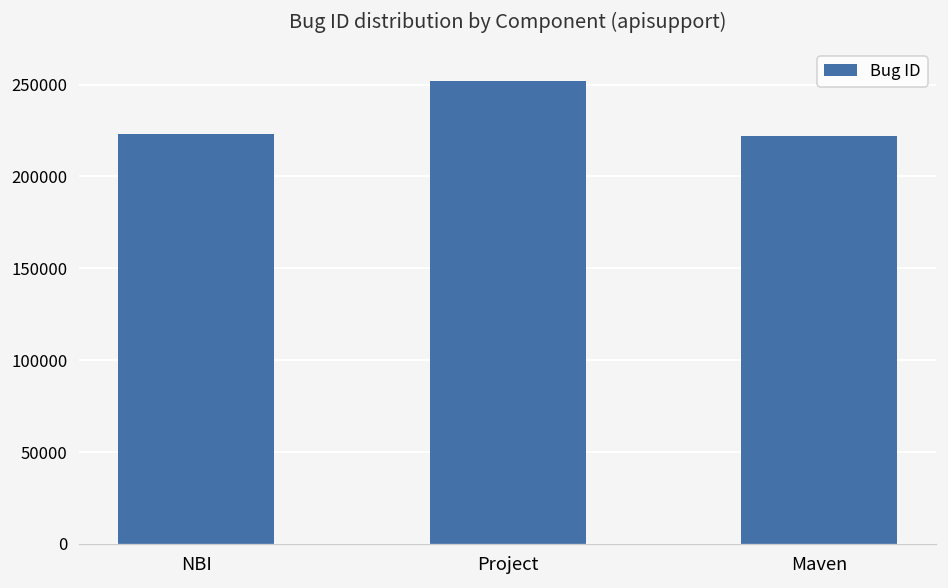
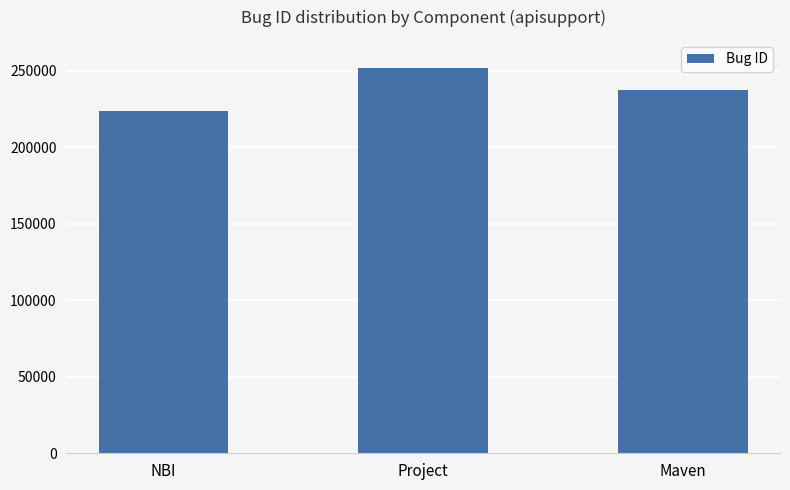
  {
    "NBI": 223000,
    "Project": 252000,
-   "Maven": 222000
+   "Maven": 237000
  }
